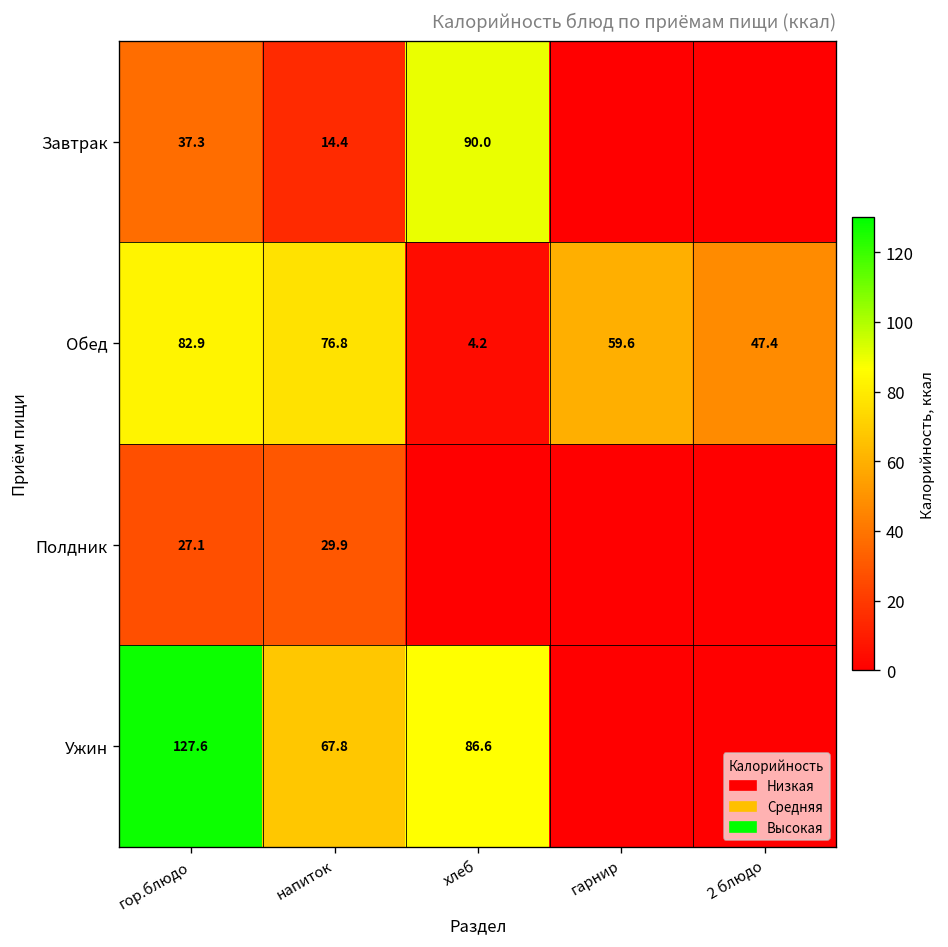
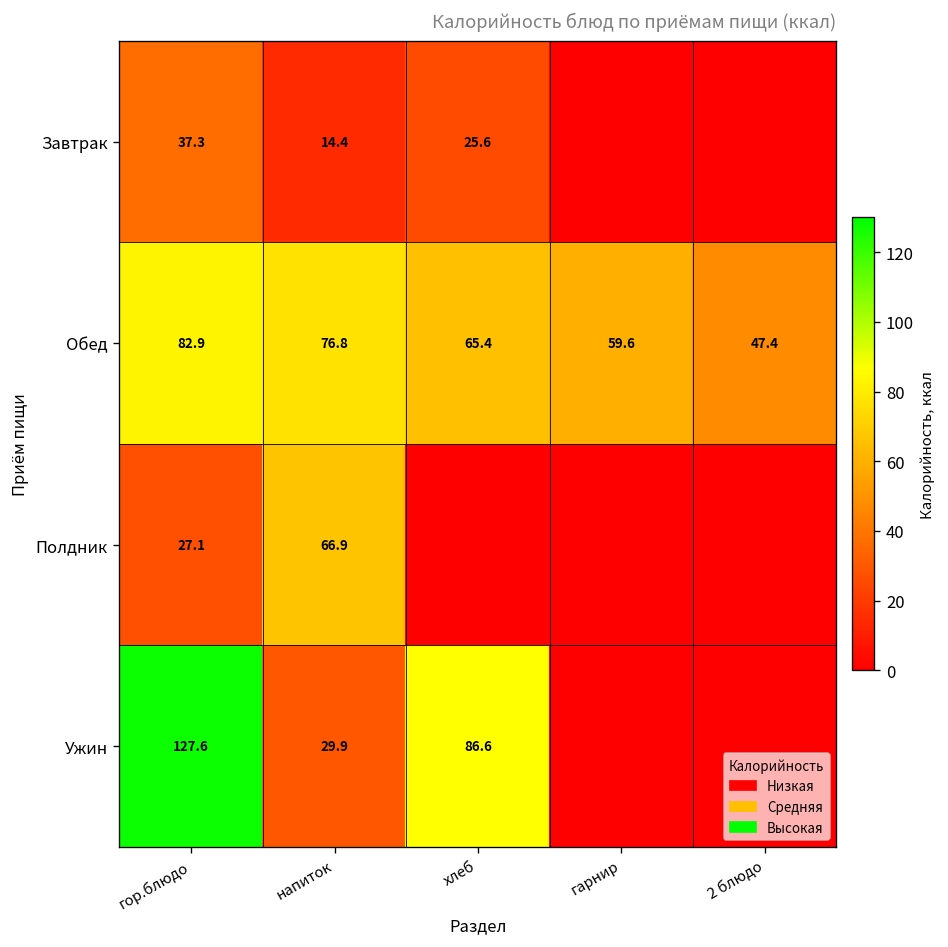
  {
    "Завтрак": {
      "гор.блюдо": 37.3,
      "напиток": 14.4,
-     "хлеб": 90.0
+     "хлеб": 25.6
    },
    "Обед": {
      "гор.блюдо": 82.9,
      "напиток": 76.8,
-     "хлеб": 4.2,
+     "хлеб": 65.4,
      "гарнир": 59.6,
      "2 блюдо": 47.4
    },
    "Полдник": {
      "гор.блюдо": 27.1,
-     "напиток": 29.9
+     "напиток": 66.9
    },
    "Ужин": {
      "гор.блюдо": 127.6,
-     "напиток": 67.8,
+     "напиток": 29.9,
      "хлеб": 86.6
    }
  }
